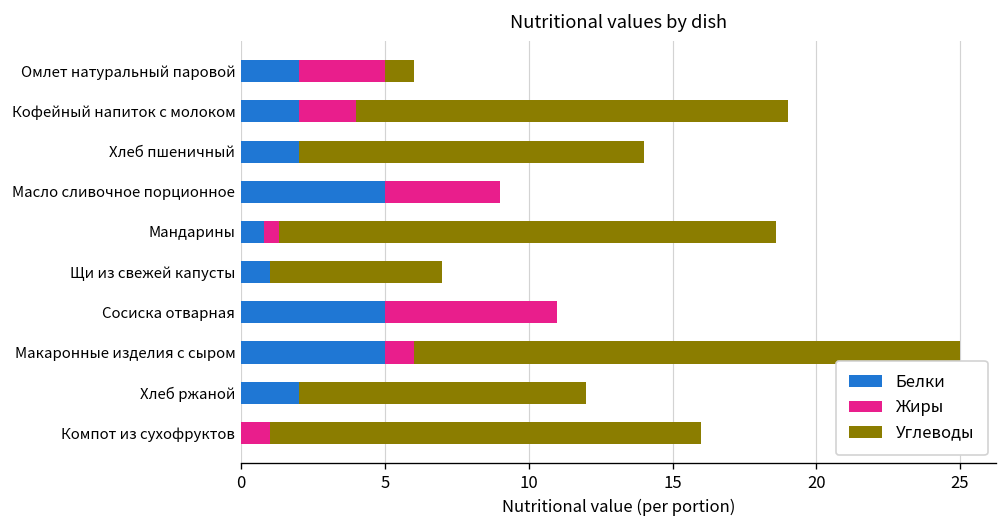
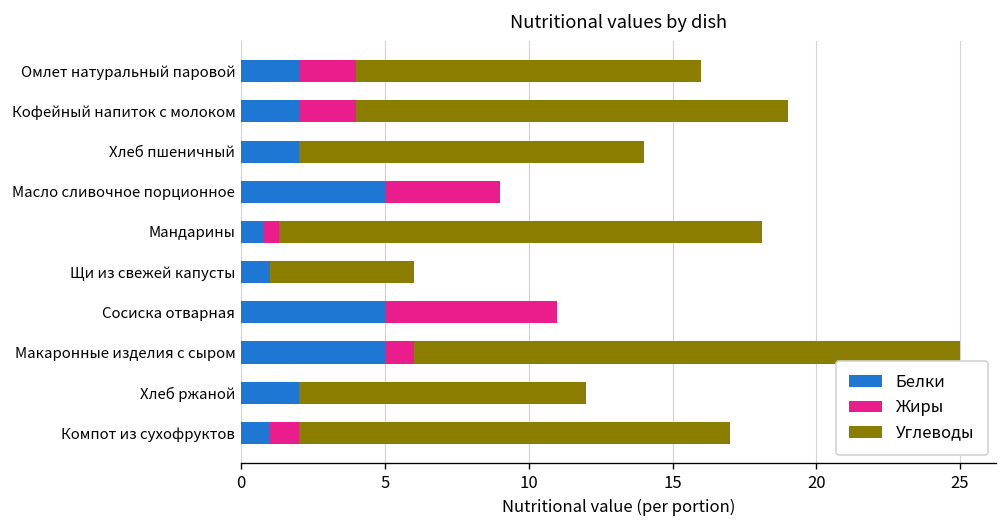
  {
    "Белки": {
      "Омлет натуральный паровой": 2,
      "Кофейный напиток с молоком": 2,
      "Хлеб пшеничный": 2,
      "Масло сливочное порционное": 5,
      "Мандарины": 0.8,
      "Щи из свежей капусты": 1,
      "Сосиска отварная": 5,
      "Макаронные изделия с сыром": 5,
      "Хлеб ржаной": 2,
-     "Компот из сухофруктов": 0
+     "Компот из сухофруктов": 1
    },
    "Жиры": {
-     "Омлет натуральный паровой": 3,
+     "Омлет натуральный паровой": 2,
      "Кофейный напиток с молоком": 2,
      "Хлеб пшеничный": 0,
      "Масло сливочное порционное": 4,
      "Мандарины": 0.5,
      "Щи из свежей капусты": 0,
      "Сосиска отварная": 6,
      "Макаронные изделия с сыром": 1,
      "Хлеб ржаной": 0,
      "Компот из сухофруктов": 1
    },
    "Углеводы": {
-     "Омлет натуральный паровой": 1,
+     "Омлет натуральный паровой": 12,
      "Кофейный напиток с молоком": 15.0,
      "Хлеб пшеничный": 12.0,
      "Масло сливочное порционное": 0.0,
-     "Мандарины": 17.3,
-     "Щи из свежей капусты": 6,
+     "Мандарины": 16.8,
+     "Щи из свежей капусты": 5,
      "Сосиска отварная": 0.0,
      "Макаронные изделия с сыром": 19.0,
      "Хлеб ржаной": 10.0,
      "Компот из сухофруктов": 15.0
    }
  }
